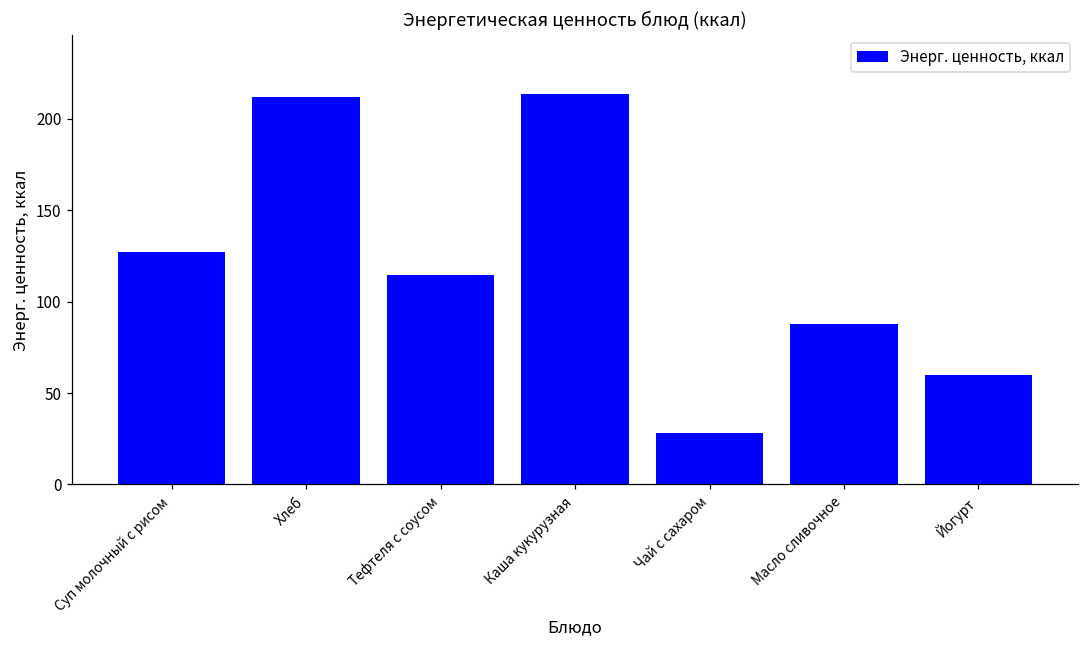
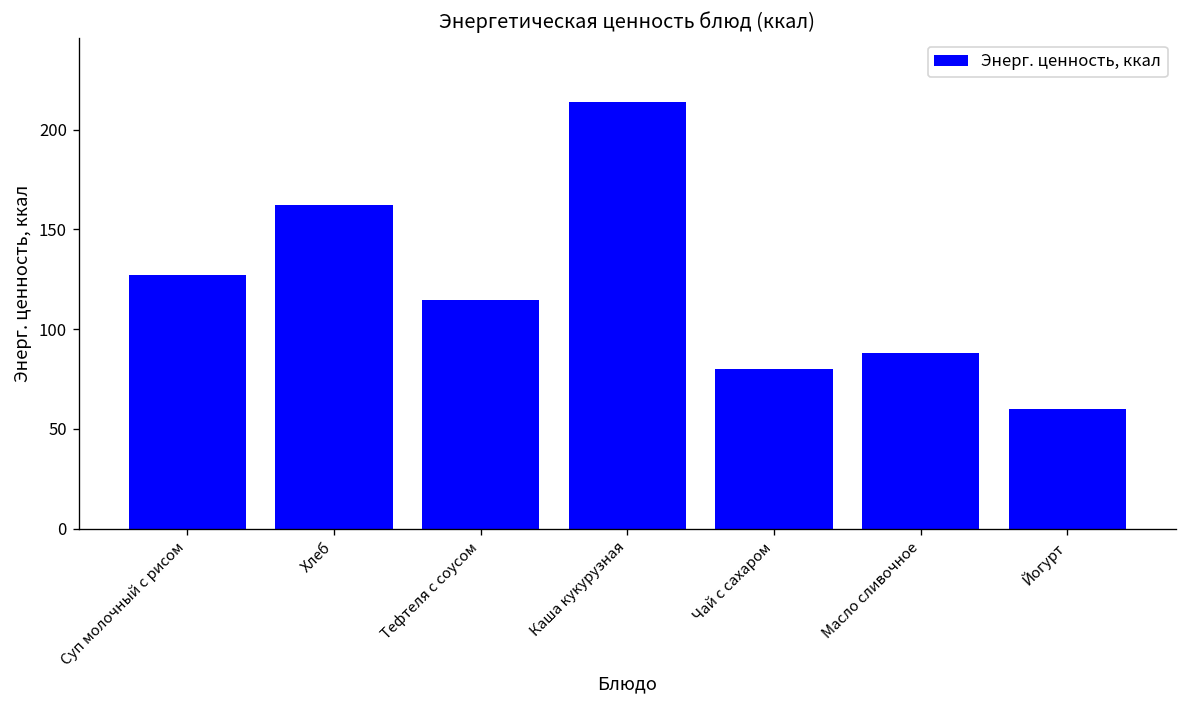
  {
    "Суп молочный с рисом": 127,
-   "Хлеб": 212,
+   "Хлеб": 162,
    "Тефтеля с соусом": 114,
    "Каша кукурузная": 214,
-   "Чай с сахаром": 28,
+   "Чай с сахаром": 80,
    "Масло сливочное": 88,
    "Йогурт": 60
  }
